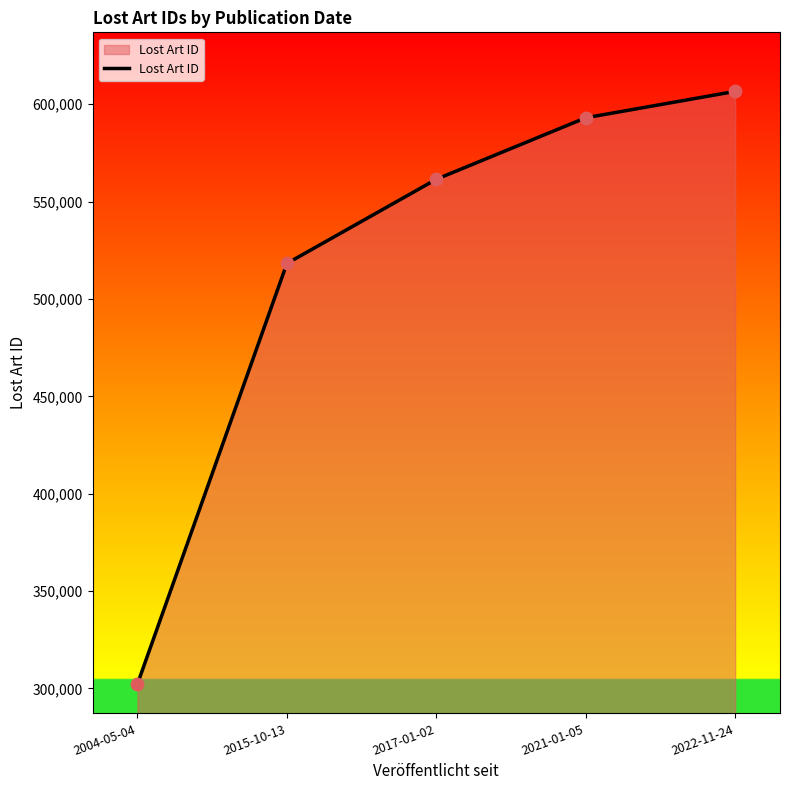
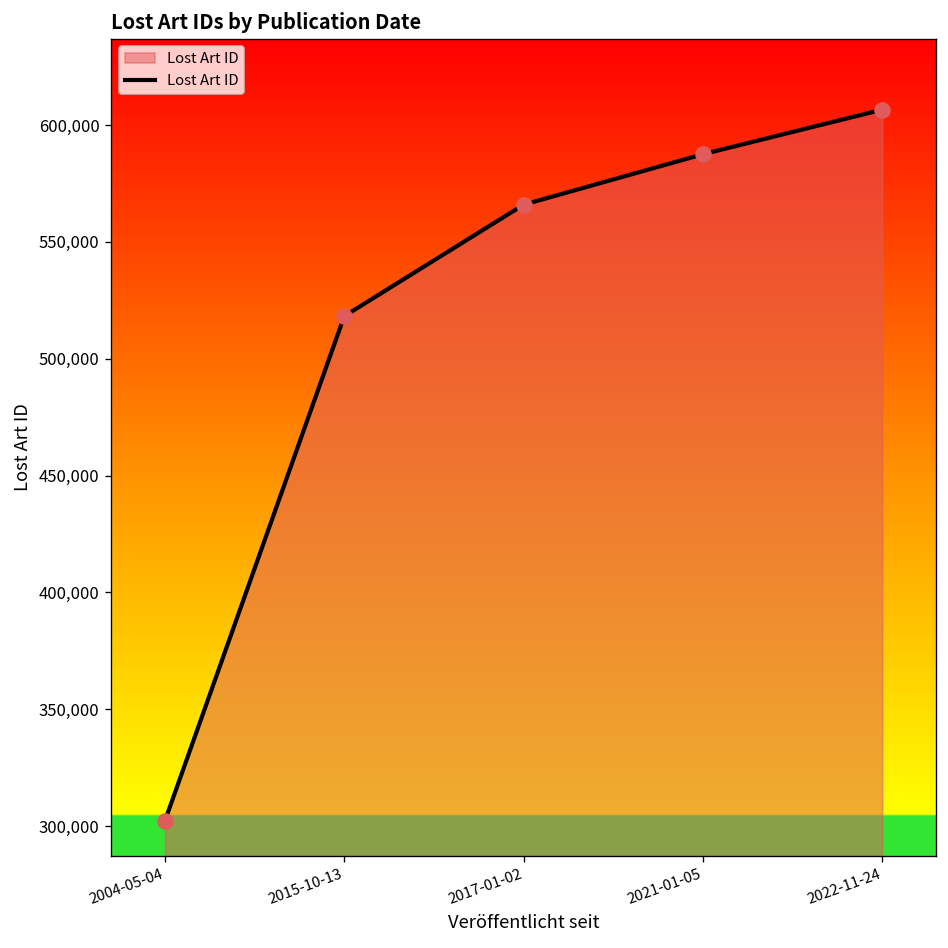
  {
    "2004-05-04": "302,000",
    "2015-10-13": "518,000",
-   "2017-01-02": "561,000",
-   "2021-01-05": "593,000",
+   "2017-01-02": "566,000",
+   "2021-01-05": "587,000",
    "2022-11-24": "607,000"
  }
